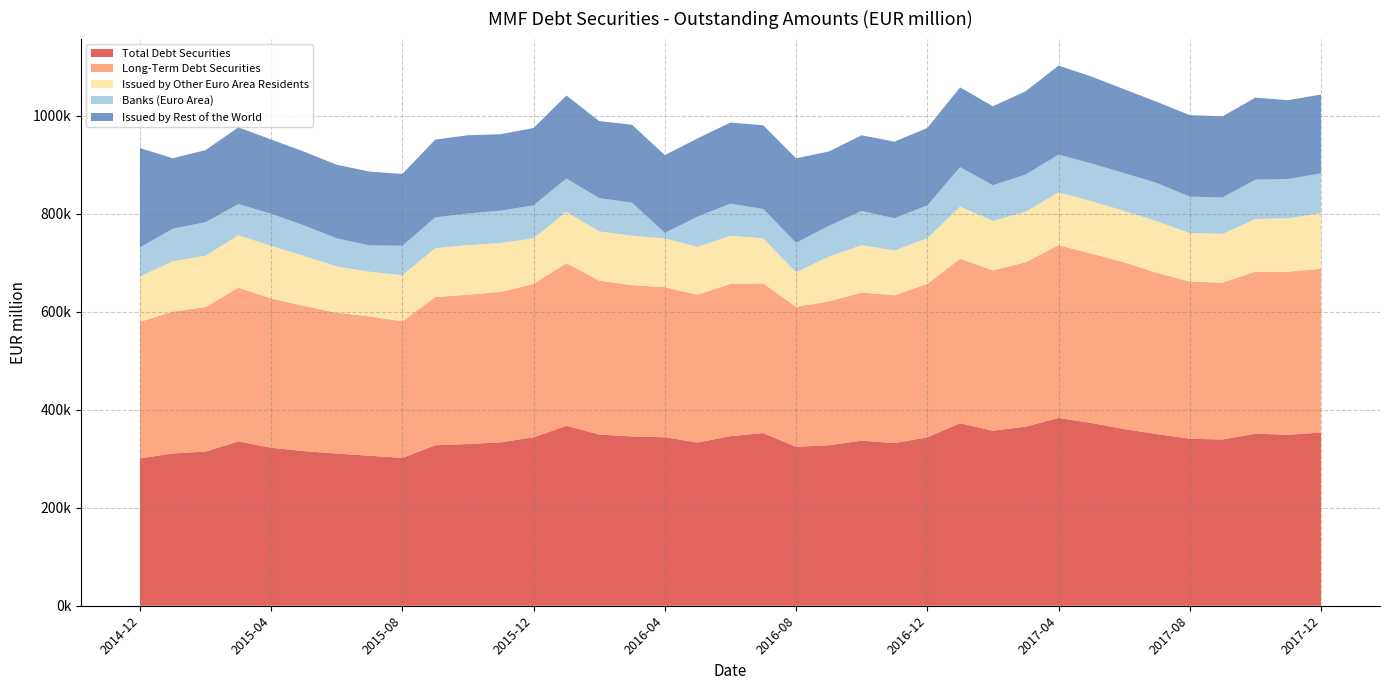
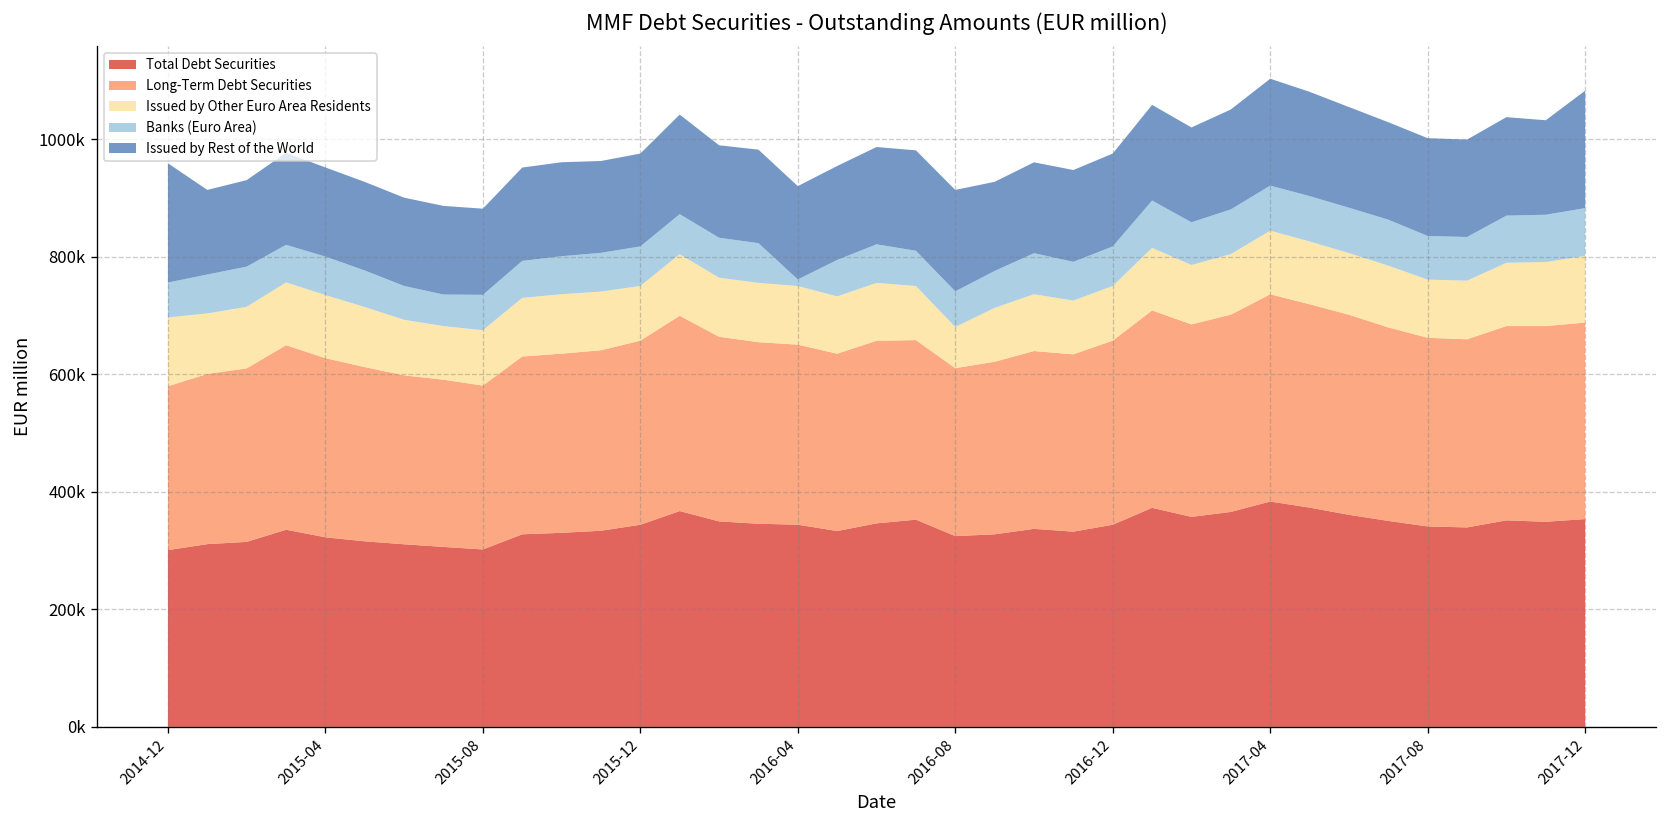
  {
    "Total Debt Securities": {
      "2014-12": 300000,
      "2015-04": 320000,
      "2015-08": 300000,
      "2015-12": 340000,
      "2016-04": 340000,
      "2016-08": 320000,
      "2016-12": 340000,
      "2017-04": 380000,
      "2017-08": 340000,
      "2017-12": 350000
    },
    "Long-Term Debt Securities": {
      "2014-12": 280000,
      "2015-04": 300000,
      "2015-08": 280000,
      "2015-12": 310000,
      "2016-04": 310000,
      "2016-08": 290000,
      "2016-12": 310000,
      "2017-04": 350000,
      "2017-08": 320000,
      "2017-12": 330000
    },
    "Issued by Other Euro Area Residents": {
-     "2014-12": 90000,
+     "2014-12": 120000,
      "2015-04": 110000,
      "2015-08": 90000,
      "2015-12": 90000,
      "2016-04": 100000,
      "2016-08": 70000,
      "2016-12": 90000,
      "2017-04": 110000,
      "2017-08": 100000,
      "2017-12": 110000
    },
    "Banks (Euro Area)": {
      "2014-12": 60000,
      "2015-04": 70000,
      "2015-08": 60000,
      "2015-12": 70000,
      "2016-04": 10000,
      "2016-08": 60000,
      "2016-12": 70000,
      "2017-04": 80000,
      "2017-08": 70000,
      "2017-12": 80000
    },
    "Issued by Rest of the World": {
      "2014-12": 200000,
      "2015-04": 150000,
      "2015-08": 150000,
      "2015-12": 160000,
      "2016-04": 160000,
      "2016-08": 170000,
      "2016-12": 160000,
      "2017-04": 180000,
      "2017-08": 170000,
-     "2017-12": 160000
+     "2017-12": 200000
    }
  }
